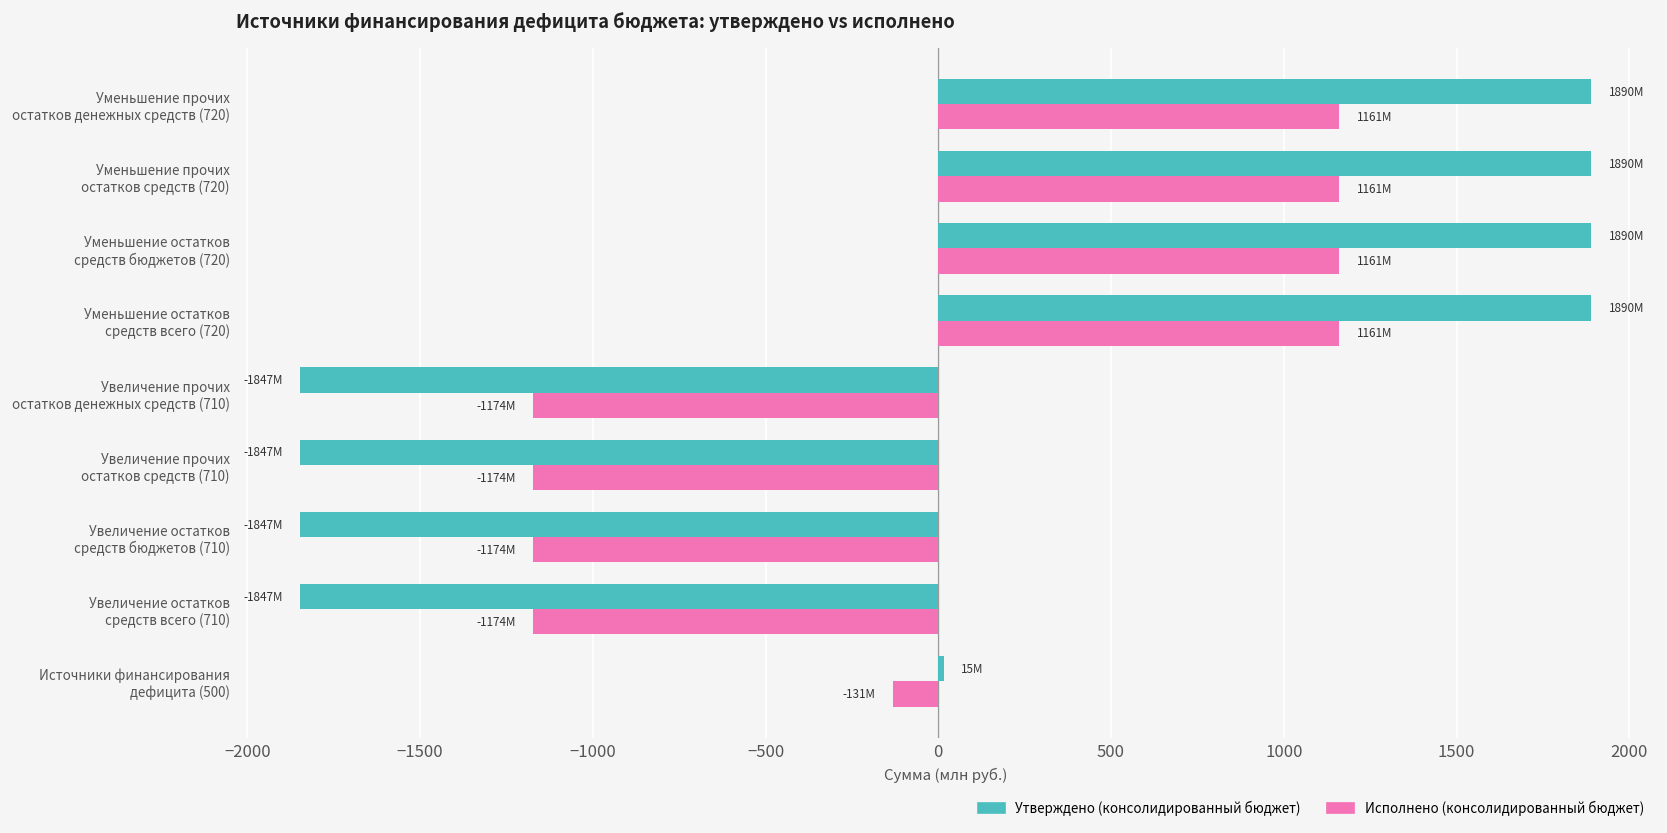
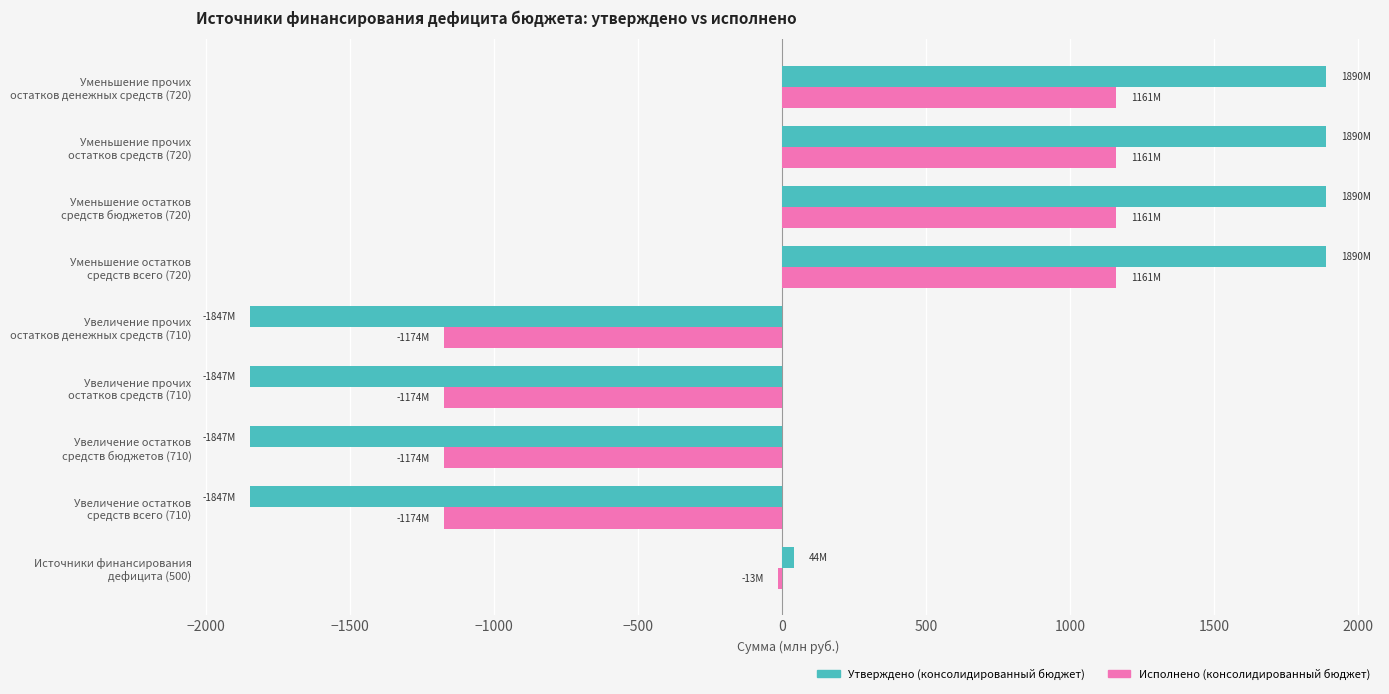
  {
    "Утверждено (консолидированный бюджет)": {
      "Уменьшение прочих остатков денежных средств (720)": "1890M",
      "Уменьшение прочих остатков средств (720)": "1890M",
      "Уменьшение остатков средств бюджетов (720)": "1890M",
      "Уменьшение остатков средств всего (720)": "1890M",
      "Увеличение прочих остатков денежных средств (710)": "-1847M",
      "Увеличение прочих остатков средств (710)": "-1847M",
      "Увеличение остатков средств бюджетов (710)": "-1847M",
      "Увеличение остатков средств всего (710)": "-1847M",
-     "Источники финансирования дефицита (500)": "15M"
+     "Источники финансирования дефицита (500)": "44M"
    },
    "Исполнено (консолидированный бюджет)": {
      "Уменьшение прочих остатков денежных средств (720)": "1161M",
      "Уменьшение прочих остатков средств (720)": "1161M",
      "Уменьшение остатков средств бюджетов (720)": "1161M",
      "Уменьшение остатков средств всего (720)": "1161M",
      "Увеличение прочих остатков денежных средств (710)": "-1174M",
      "Увеличение прочих остатков средств (710)": "-1174M",
      "Увеличение остатков средств бюджетов (710)": "-1174M",
      "Увеличение остатков средств всего (710)": "-1174M",
-     "Источники финансирования дефицита (500)": "-131M"
+     "Источники финансирования дефицита (500)": "-13M"
    }
  }
